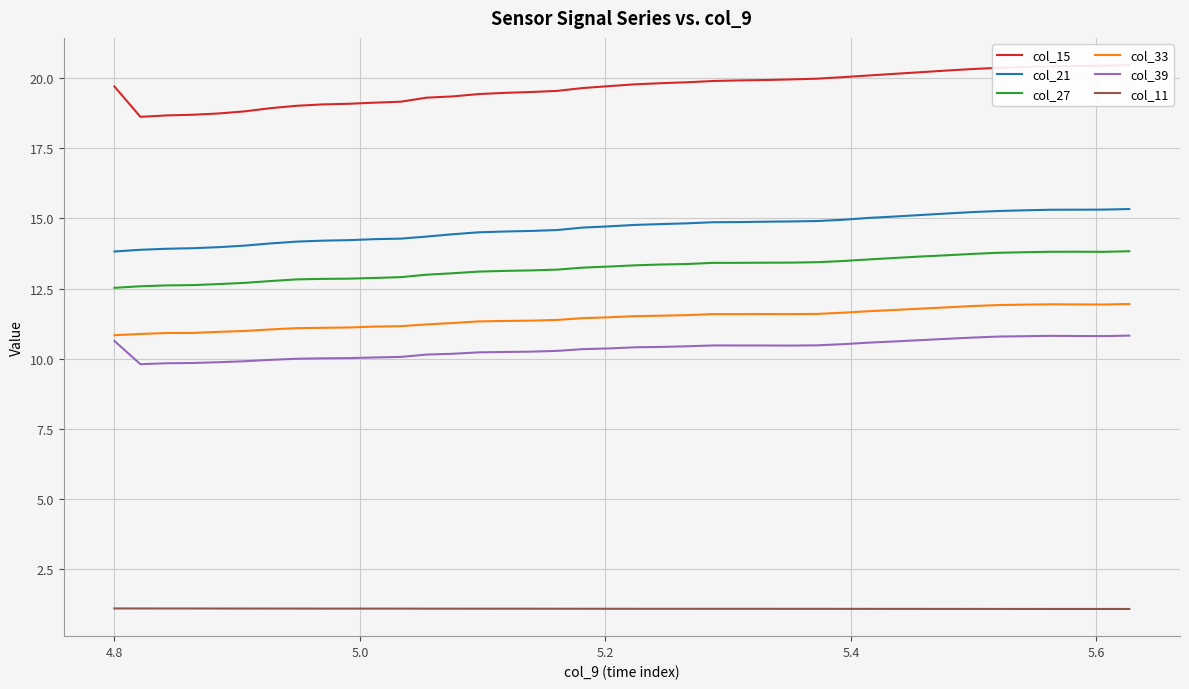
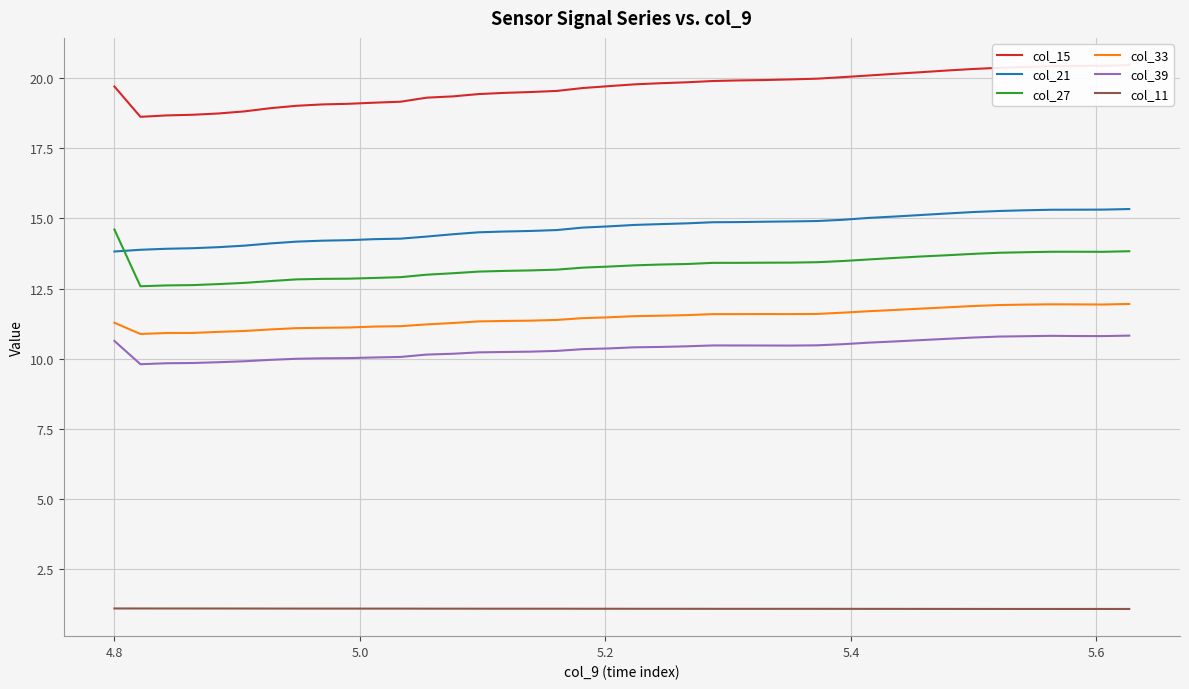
  {
    "col_15": {
      "4.8": 19.7
    },
    "col_21": {
      "4.8": 13.8
    },
    "col_27": {
-     "4.8": 12.5
+     "4.8": 14.6
    },
    "col_33": {
-     "4.8": 10.8
+     "4.8": 11.3
    },
    "col_39": {
      "4.8": 10.6
    },
    "col_11": {
      "4.8": 1.1
    }
  }
